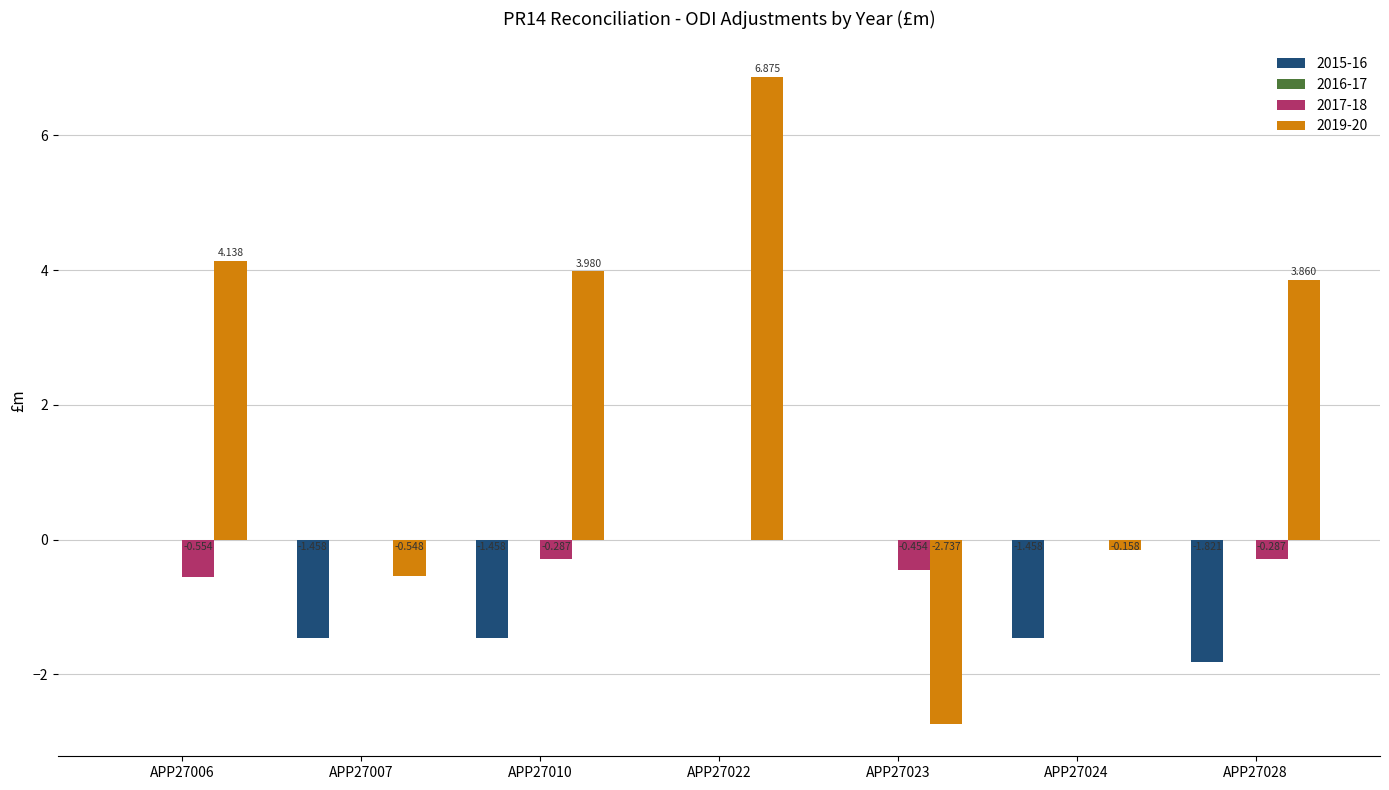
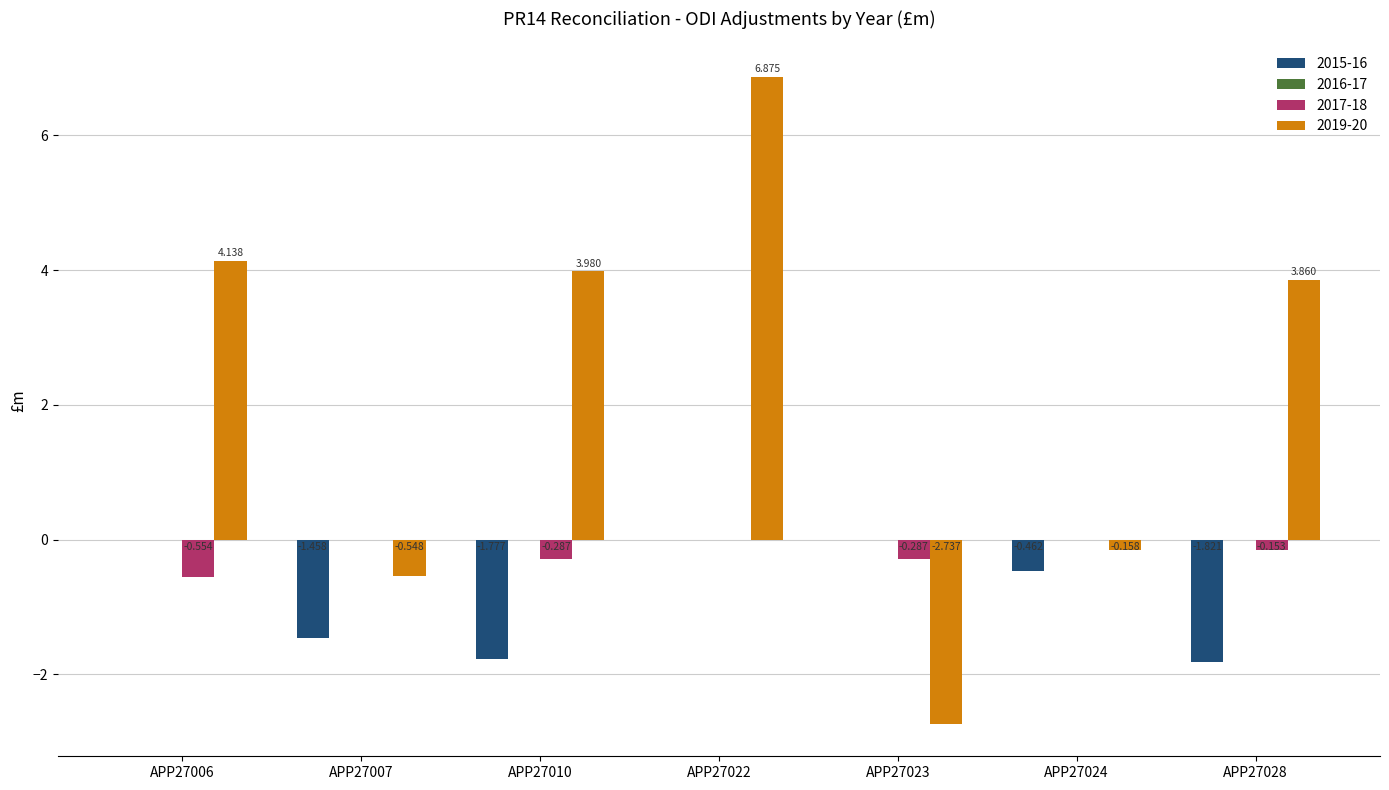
  {
    "2015-16": {
      "APP27007": -1.458,
-     "APP27010": -1.458,
-     "APP27024": -1.458,
+     "APP27010": -1.777,
+     "APP27024": -0.462,
      "APP27028": -1.821
    },
    "2016-17": {
      "APP27006": 0.0,
      "APP27007": 0.0,
      "APP27010": 0.0,
      "APP27022": 0.0,
      "APP27023": 0.0,
      "APP27024": 0.0,
      "APP27028": 0.0
    },
    "2017-18": {
      "APP27006": -0.554,
      "APP27010": -0.287,
-     "APP27023": -0.454,
-     "APP27028": -0.287
+     "APP27023": -0.287,
+     "APP27028": -0.153
    },
    "2019-20": {
      "APP27006": 4.138,
      "APP27007": -0.548,
      "APP27010": 3.980,
      "APP27022": 6.875,
      "APP27023": -2.737,
      "APP27024": -0.158,
      "APP27028": 3.860
    }
  }
